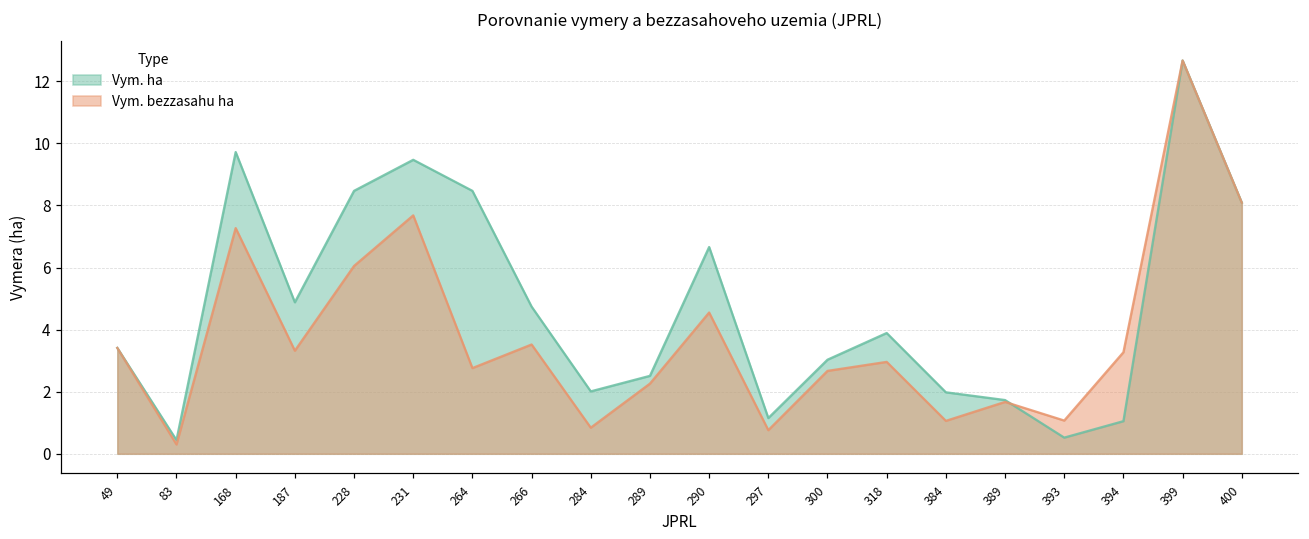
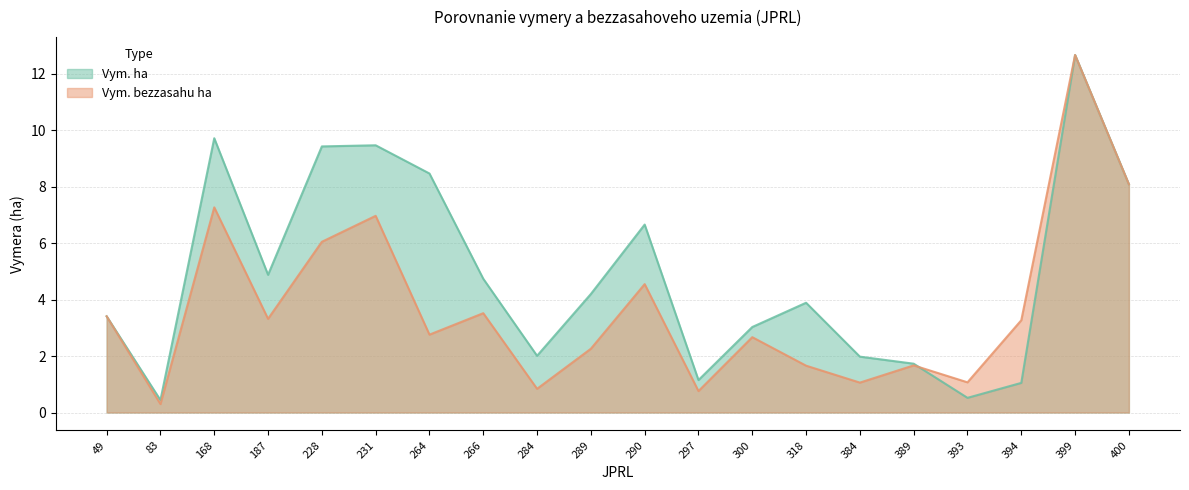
  {
    "Vym. ha": {
      "83": 0.4,
      "168": 9.7,
      "187": 4.9,
-     "228": 8.5,
+     "228": 9.4,
      "231": 9.5,
      "264": 8.5,
      "266": 4.7,
      "284": 2.0,
-     "289": 2.5,
+     "289": 4.2,
      "290": 6.7,
      "297": 1.2,
      "300": 3.0,
      "318": 3.9,
      "384": 2.0,
      "393": 0.5,
      "394": 1.1
    },
    "Vym. bezzasahu ha": {
      "83": 0.3,
      "168": 7.3,
      "187": 3.3,
      "228": 6.1,
-     "231": 7.7,
+     "231": 7.0,
      "264": 2.8,
      "266": 3.5,
      "284": 0.8,
      "289": 2.3,
      "290": 4.6,
      "297": 0.8,
      "300": 2.7,
-     "318": 3.0,
+     "318": 1.7,
      "384": 1.1,
      "393": 1.1,
      "394": 3.3
    }
  }
